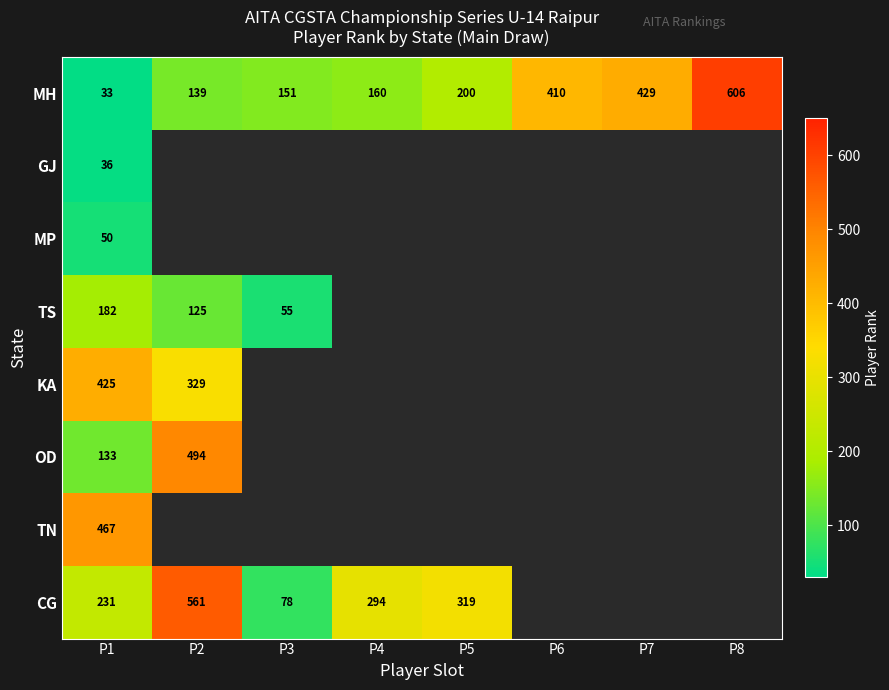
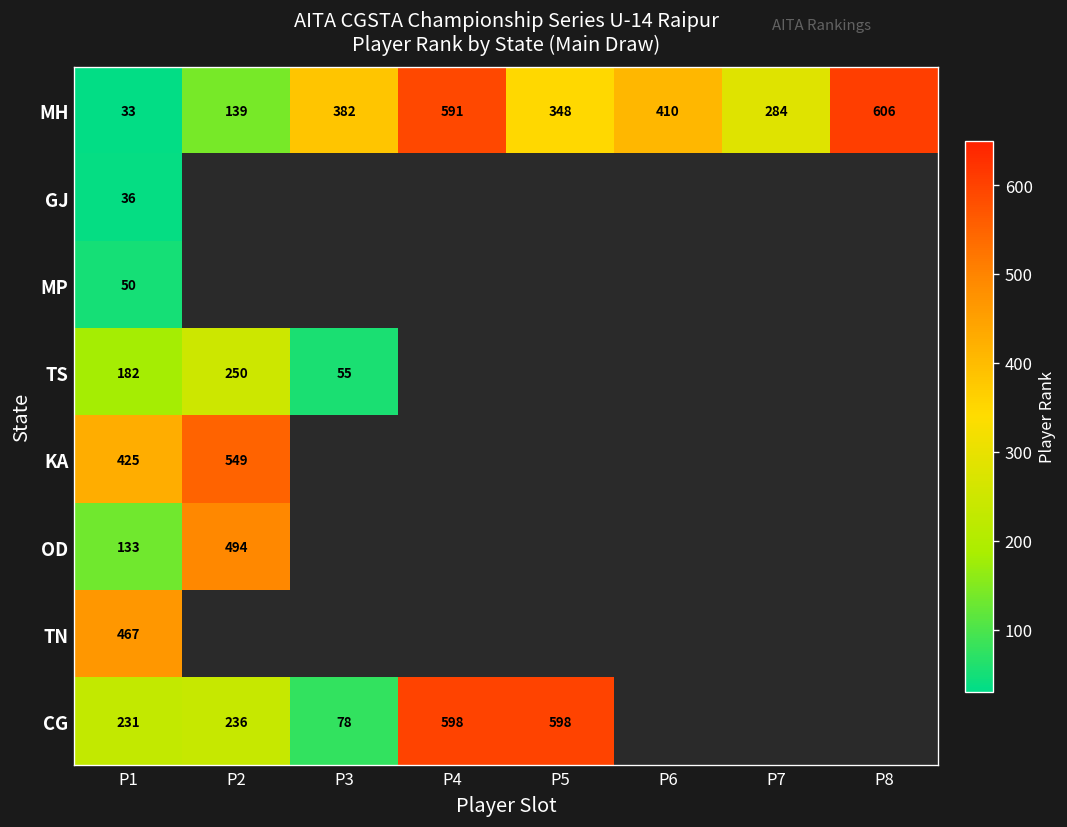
  {
    "MH": {
      "P1": 33,
      "P2": 139,
-     "P3": 151,
-     "P4": 160,
-     "P5": 200,
+     "P3": 382,
+     "P4": 591,
+     "P5": 348,
      "P6": 410,
-     "P7": 429,
+     "P7": 284,
      "P8": 606
    },
    "GJ": {
      "P1": 36
    },
    "MP": {
      "P1": 50
    },
    "TS": {
      "P1": 182,
-     "P2": 125,
+     "P2": 250,
      "P3": 55
    },
    "KA": {
      "P1": 425,
-     "P2": 329
+     "P2": 549
    },
    "OD": {
      "P1": 133,
      "P2": 494
    },
    "TN": {
      "P1": 467
    },
    "CG": {
      "P1": 231,
-     "P2": 561,
+     "P2": 236,
      "P3": 78,
-     "P4": 294,
-     "P5": 319
+     "P4": 598,
+     "P5": 598
    }
  }
